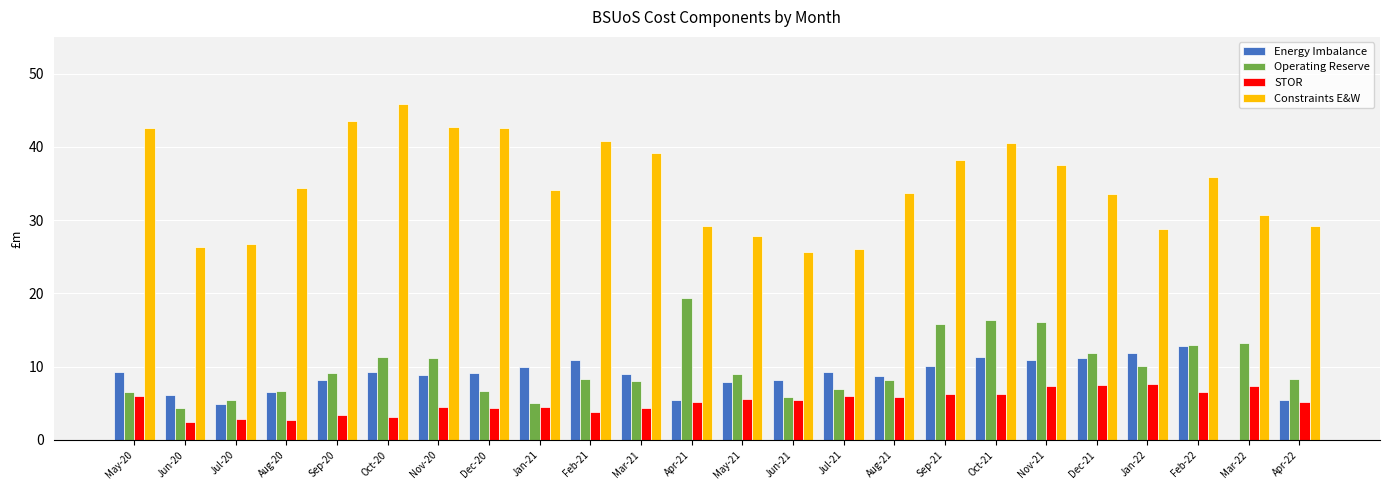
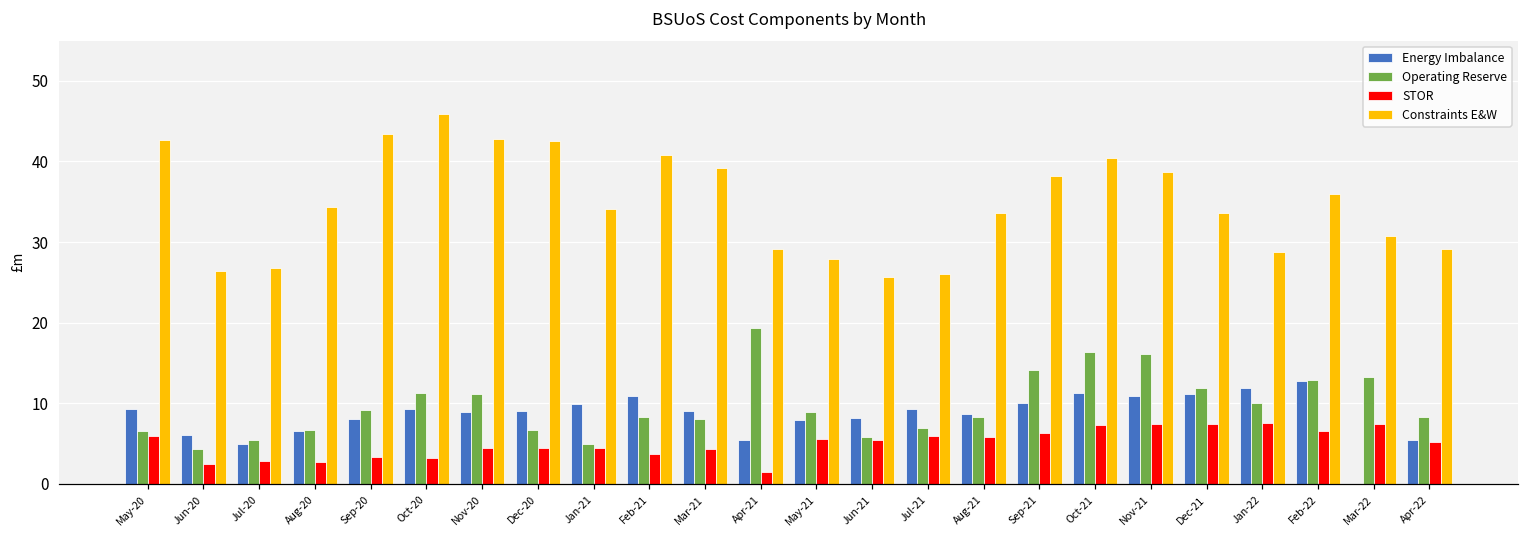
  {
    "Energy Imbalance": {
      "May-20": 9,
      "Jun-20": 6,
      "Jul-20": 5,
      "Aug-20": 7,
      "Sep-20": 8,
      "Oct-20": 9,
      "Nov-20": 9,
      "Dec-20": 9,
      "Jan-21": 10,
      "Feb-21": 11,
      "Mar-21": 9,
      "Apr-21": 6,
      "May-21": 8,
      "Jun-21": 8,
      "Jul-21": 9,
      "Aug-21": 9,
      "Sep-21": 10,
      "Oct-21": 11,
      "Nov-21": 11,
      "Dec-21": 11,
      "Jan-22": 12,
      "Feb-22": 13,
      "Apr-22": 6
    },
    "Operating Reserve": {
      "May-20": 7,
      "Jun-20": 4,
      "Jul-20": 5,
      "Aug-20": 7,
      "Sep-20": 9,
      "Oct-20": 11,
      "Nov-20": 11,
      "Dec-20": 7,
      "Jan-21": 5,
      "Feb-21": 8,
      "Mar-21": 8,
      "Apr-21": 19,
      "May-21": 9,
      "Jun-21": 6,
      "Jul-21": 7,
      "Aug-21": 8,
-     "Sep-21": 16,
+     "Sep-21": 14,
      "Oct-21": 16,
      "Nov-21": 16,
      "Dec-21": 12,
      "Jan-22": 10,
      "Feb-22": 13,
      "Mar-22": 13,
      "Apr-22": 8
    },
    "STOR": {
      "May-20": 6,
      "Jun-20": 2,
      "Jul-20": 3,
      "Aug-20": 3,
      "Sep-20": 3,
      "Oct-20": 3,
      "Nov-20": 4,
      "Dec-20": 4,
      "Jan-21": 5,
      "Feb-21": 4,
      "Mar-21": 4,
-     "Apr-21": 5,
+     "Apr-21": 1,
      "May-21": 6,
      "Jun-21": 5,
      "Jul-21": 6,
      "Aug-21": 6,
      "Sep-21": 6,
-     "Oct-21": 6,
+     "Oct-21": 7,
      "Nov-21": 7,
      "Dec-21": 7,
      "Jan-22": 8,
      "Feb-22": 7,
      "Mar-22": 7,
      "Apr-22": 5
    },
    "Constraints E&W": {
      "May-20": 43,
      "Jun-20": 26,
      "Jul-20": 27,
      "Aug-20": 34,
      "Sep-20": 43,
      "Oct-20": 46,
      "Nov-20": 43,
      "Dec-20": 43,
      "Jan-21": 34,
      "Feb-21": 41,
      "Mar-21": 39,
      "Apr-21": 29,
      "May-21": 28,
      "Jun-21": 26,
      "Jul-21": 26,
      "Aug-21": 34,
      "Sep-21": 38,
      "Oct-21": 40,
-     "Nov-21": 38,
+     "Nov-21": 39,
      "Dec-21": 34,
      "Jan-22": 29,
      "Feb-22": 36,
      "Mar-22": 31,
      "Apr-22": 29
    }
  }
